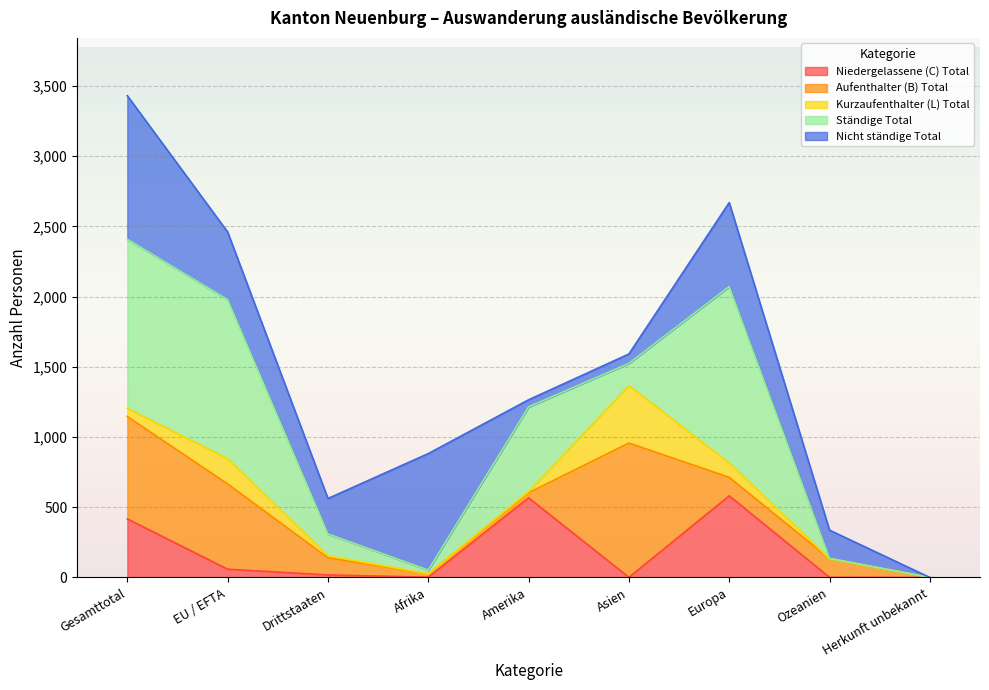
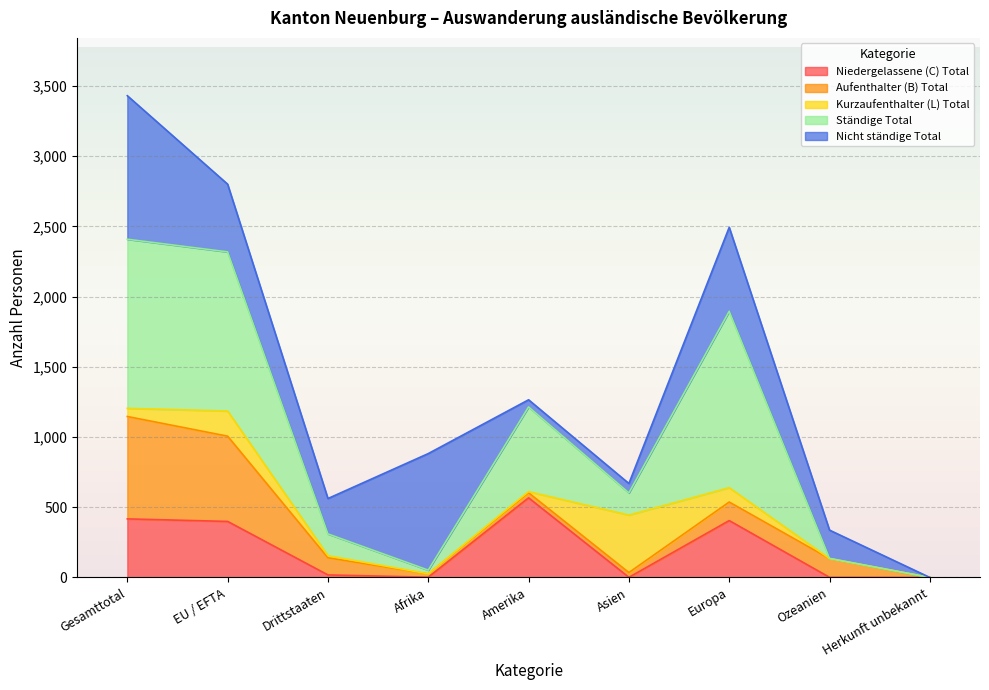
  {
    "Niedergelassene (C) Total": {
      "Gesamttotal": "420",
-     "EU / EFTA": "60",
+     "EU / EFTA": "400",
      "Drittstaaten": "20",
      "Afrika": "0",
      "Amerika": "570",
      "Asien": "0",
-     "Europa": "580",
+     "Europa": "410",
      "Ozeanien": "0"
    },
    "Aufenthalter (B) Total": {
      "Gesamttotal": "730",
      "EU / EFTA": "610",
-     "Asien": "960",
+     "Asien": "30",
      "Europa": "130"
    },
    "Kurzaufenthalter (L) Total": {
      "Gesamttotal": "60",
      "EU / EFTA": "180",
      "Asien": "410",
      "Europa": "100"
    },
    "Ständige Total": {
      "Gesamttotal": "1,200",
      "EU / EFTA": "1,130",
      "Drittstaaten": "160",
      "Afrika": "30",
      "Amerika": "600",
      "Asien": "160",
      "Europa": "1,260"
    },
    "Nicht ständige Total": {
      "Gesamttotal": "1,020",
      "EU / EFTA": "480",
      "Drittstaaten": "250",
      "Afrika": "830",
      "Amerika": "50",
      "Asien": "70",
      "Europa": "600",
      "Ozeanien": "200"
    }
  }
